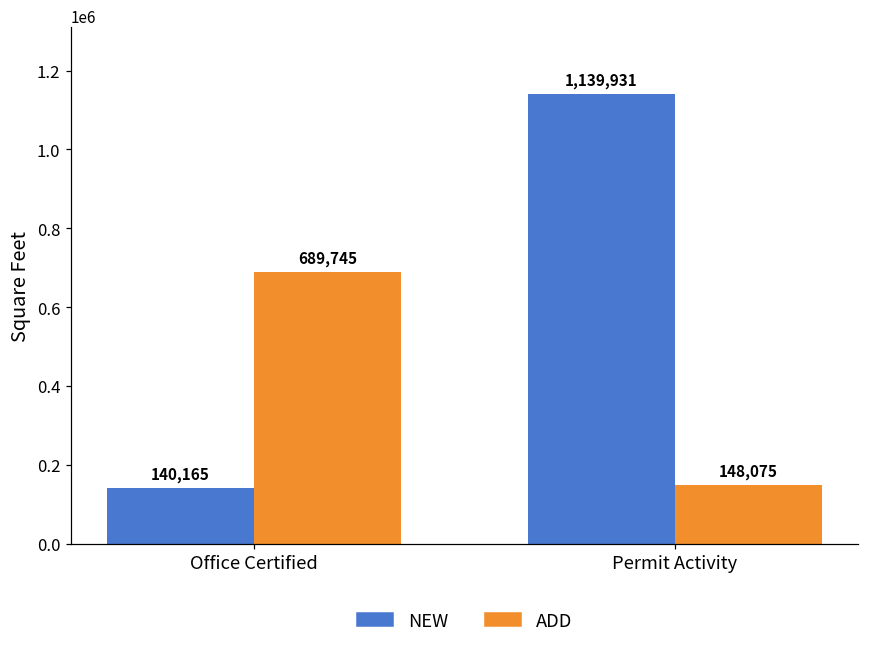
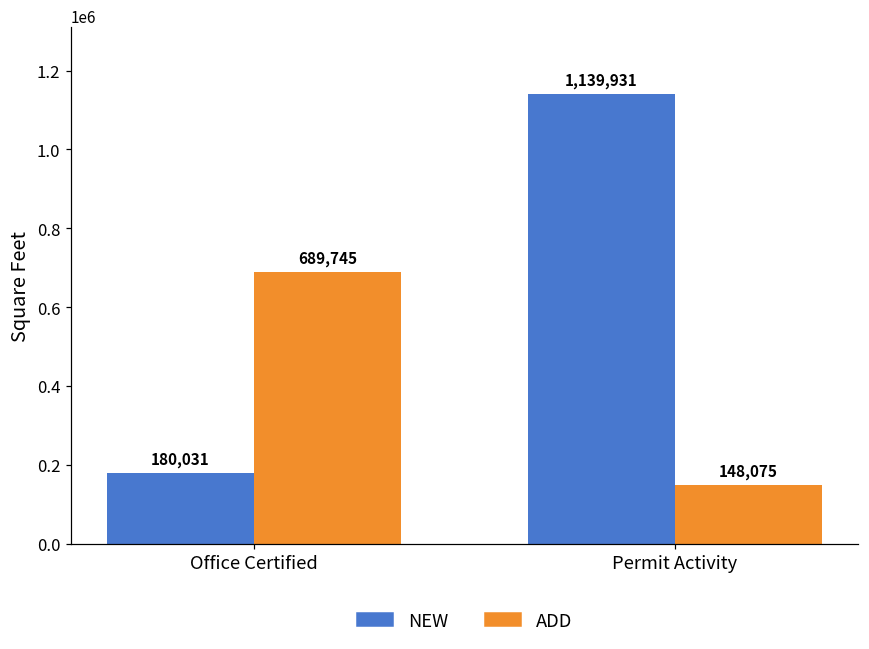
  {
    "NEW": {
-     "Office Certified": "140,165",
+     "Office Certified": "180,031",
      "Permit Activity": "1,139,931"
    },
    "ADD": {
      "Office Certified": "689,745",
      "Permit Activity": "148,075"
    }
  }
